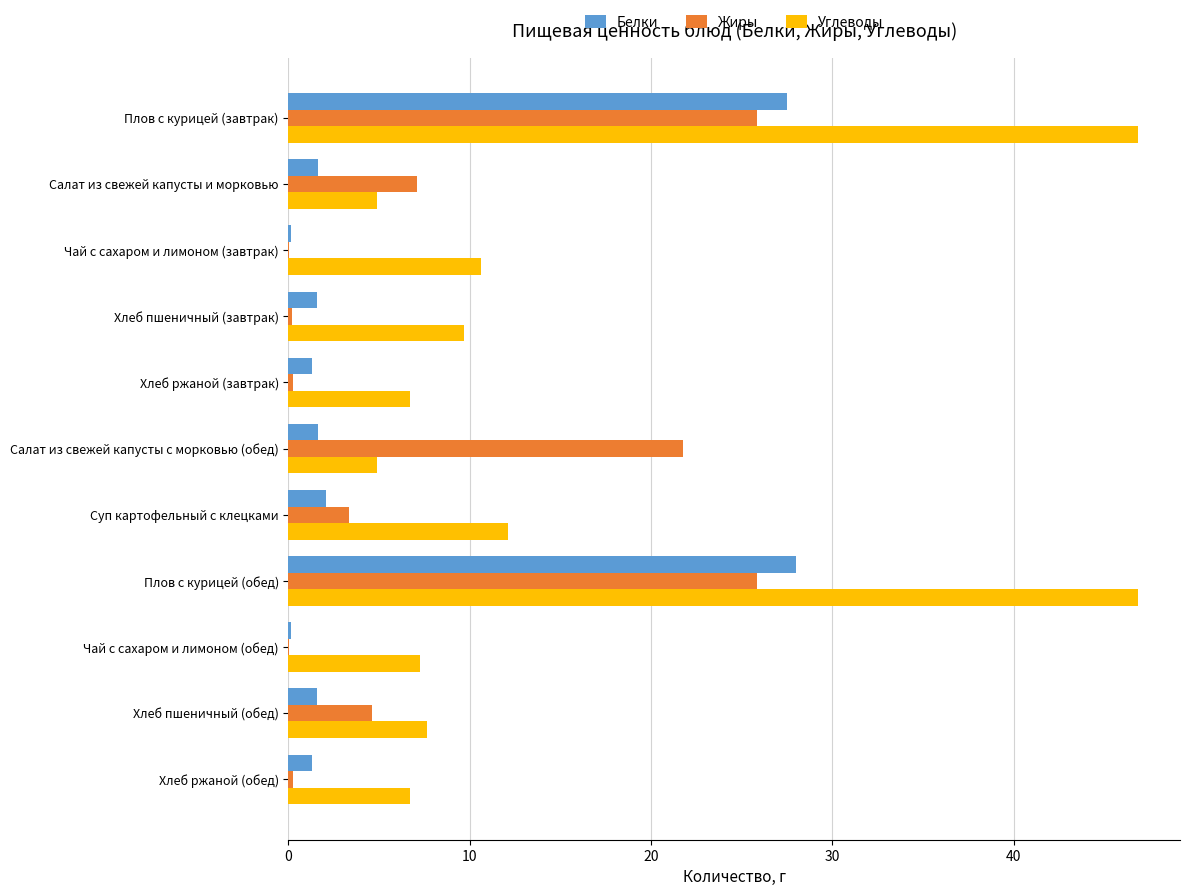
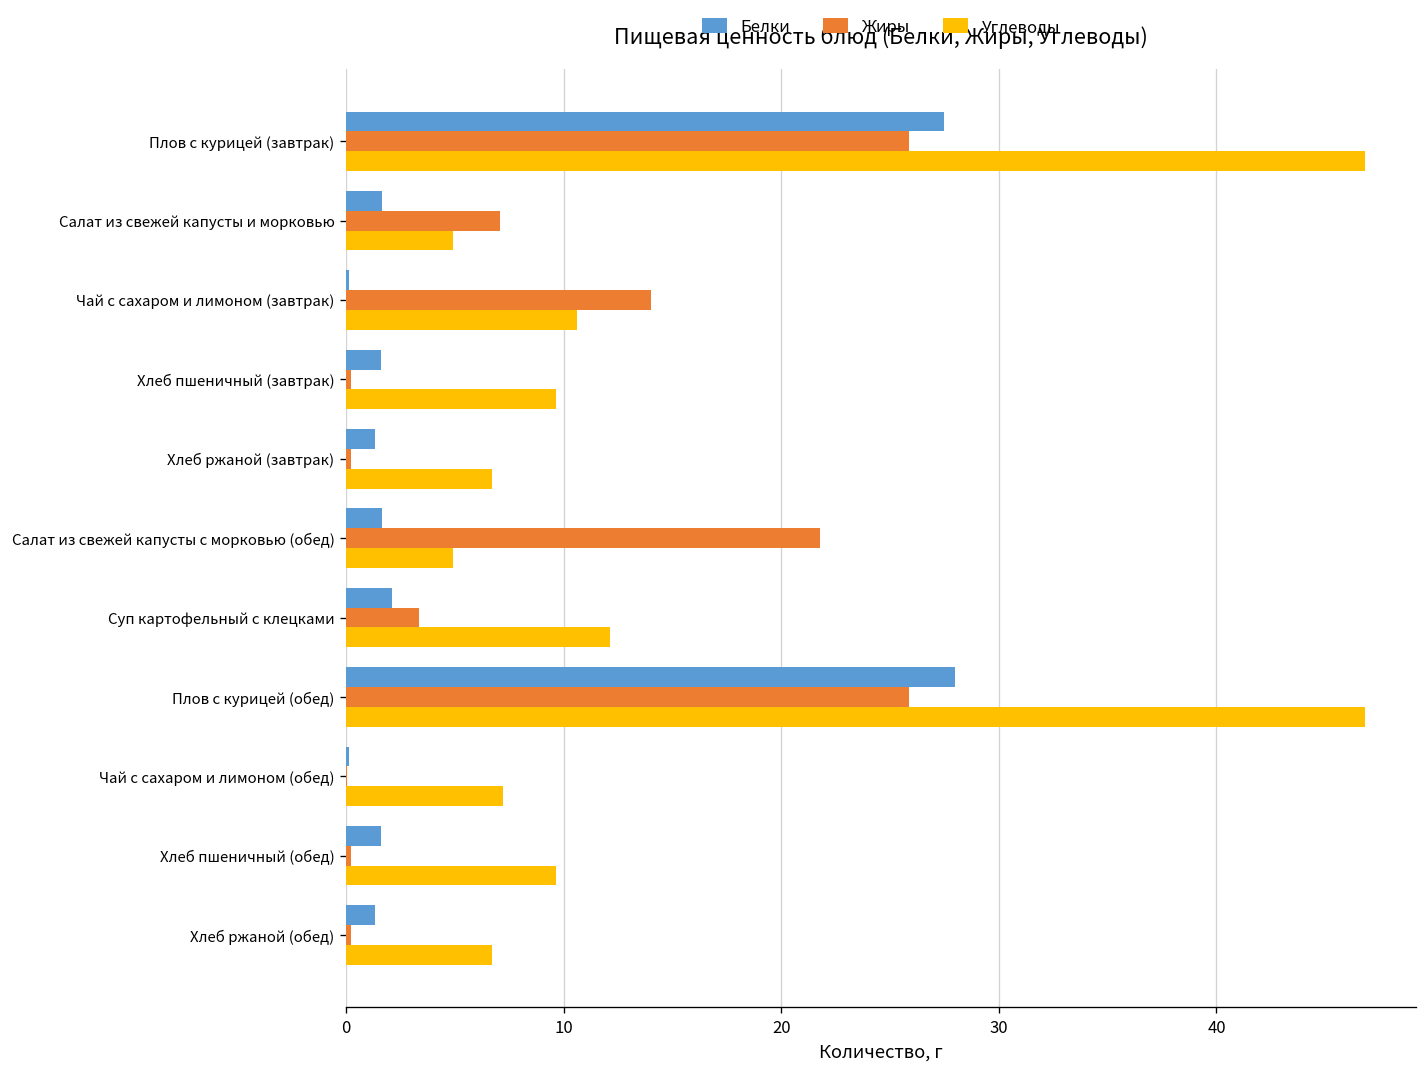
  {
    "Белки": {
      "Плов с курицей (завтрак)": 27.5,
      "Салат из свежей капусты и морковью": 1.7,
      "Хлеб пшеничный (завтрак)": 1.6,
      "Хлеб ржаной (завтрак)": 1.3,
      "Салат из свежей капусты с морковью (обед)": 1.7,
      "Суп картофельный с клецками": 2.1,
      "Плов с курицей (обед)": 28.0,
      "Хлеб пшеничный (обед)": 1.6,
      "Хлеб ржаной (обед)": 1.3
    },
    "Жиры": {
      "Плов с курицей (завтрак)": 25.9,
      "Салат из свежей капусты и морковью": 7.1,
-     "Чай с сахаром и лимоном (завтрак)": 0.0,
+     "Чай с сахаром и лимоном (завтрак)": 14.0,
      "Хлеб пшеничный (завтрак)": 0.2,
      "Хлеб ржаной (завтрак)": 0.2,
      "Салат из свежей капусты с морковью (обед)": 21.8,
      "Суп картофельный с клецками": 3.4,
      "Плов с курицей (обед)": 25.9,
-     "Хлеб пшеничный (обед)": 4.6,
+     "Хлеб пшеничный (обед)": 0.2,
      "Хлеб ржаной (обед)": 0.2
    },
    "Углеводы": {
      "Плов с курицей (завтрак)": 46.8,
      "Салат из свежей капусты и морковью": 4.9,
      "Чай с сахаром и лимоном (завтрак)": 10.6,
      "Хлеб пшеничный (завтрак)": 9.7,
      "Хлеб ржаной (завтрак)": 6.7,
      "Салат из свежей капусты с морковью (обед)": 4.9,
      "Суп картофельный с клецками": 12.1,
      "Плов с курицей (обед)": 46.8,
      "Чай с сахаром и лимоном (обед)": 7.2,
-     "Хлеб пшеничный (обед)": 7.6,
+     "Хлеб пшеничный (обед)": 9.7,
      "Хлеб ржаной (обед)": 6.7
    }
  }
